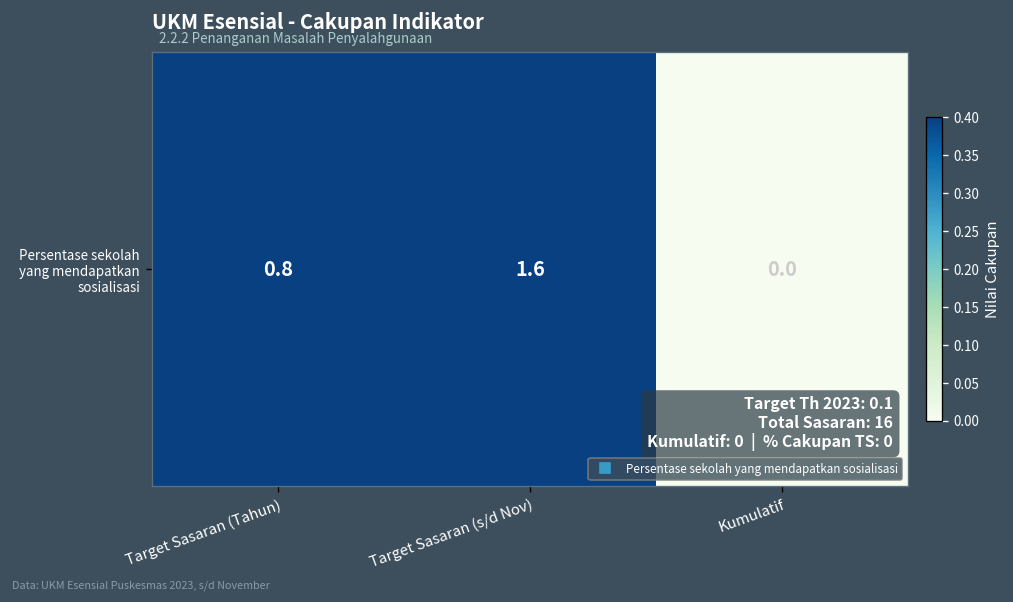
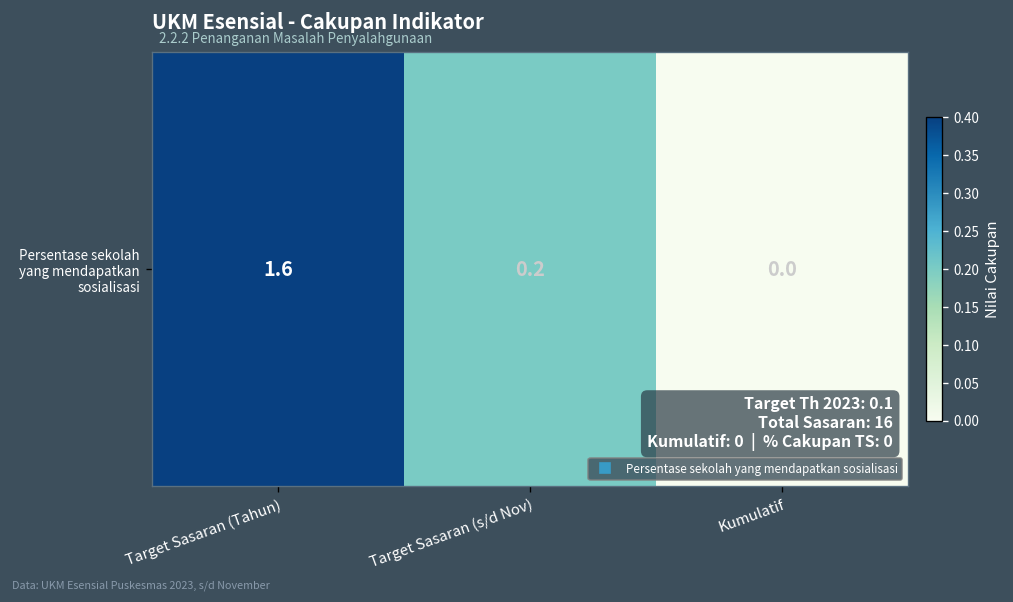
  {
    "Persentase sekolah yang mendapatkan sosialisasi": {
-     "Target Sasaran (Tahun)": 0.8,
-     "Target Sasaran (s/d Nov)": 1.6,
+     "Target Sasaran (Tahun)": 1.6,
+     "Target Sasaran (s/d Nov)": 0.2,
      "Kumulatif": 0.0
    }
  }
